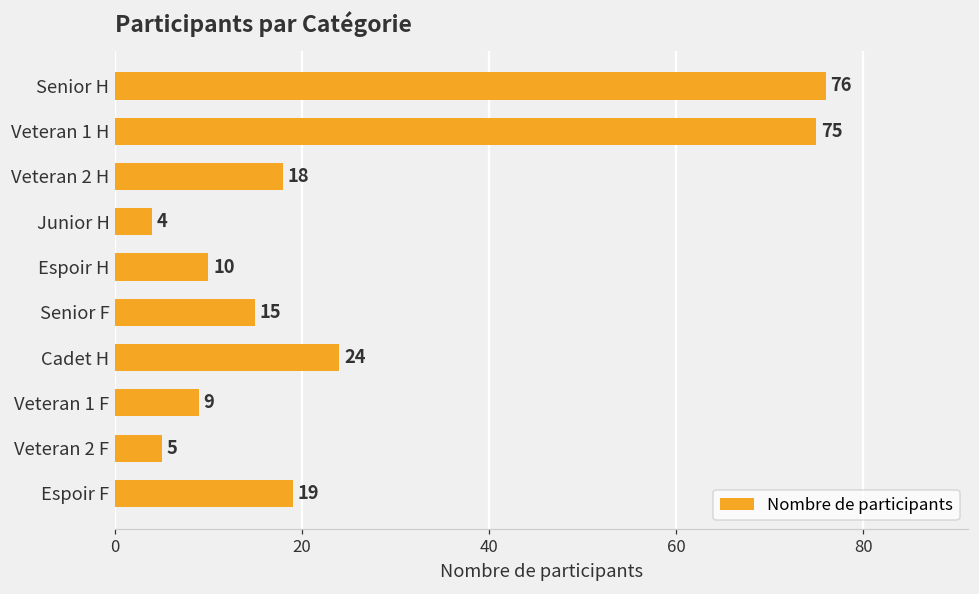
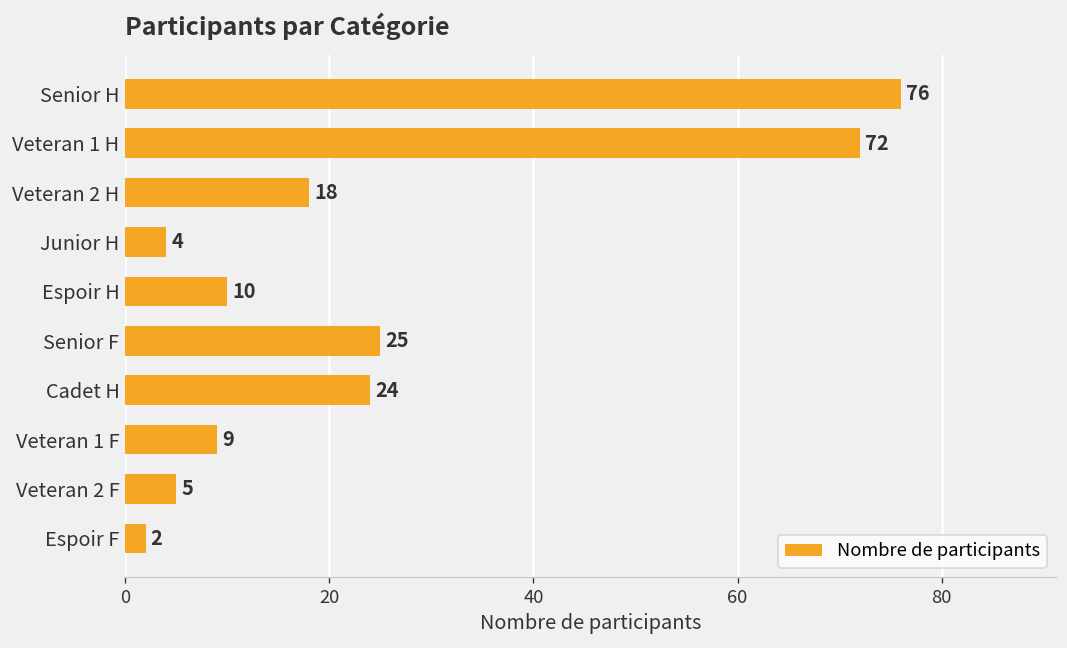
  {
    "Senior H": 76,
-   "Veteran 1 H": 75,
+   "Veteran 1 H": 72,
    "Veteran 2 H": 18,
    "Junior H": 4,
    "Espoir H": 10,
-   "Senior F": 15,
+   "Senior F": 25,
    "Cadet H": 24,
    "Veteran 1 F": 9,
    "Veteran 2 F": 5,
-   "Espoir F": 19
+   "Espoir F": 2
  }
